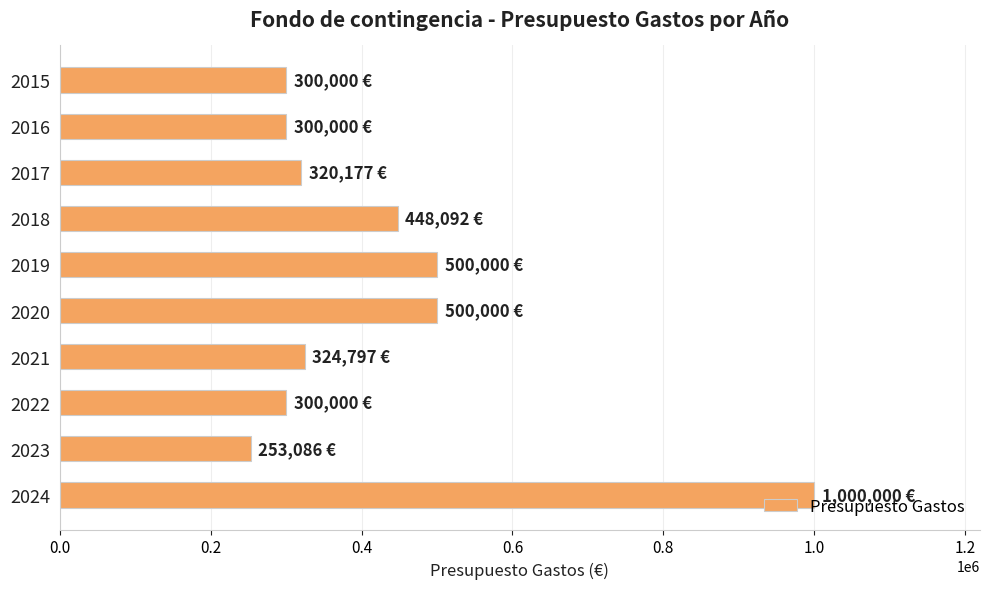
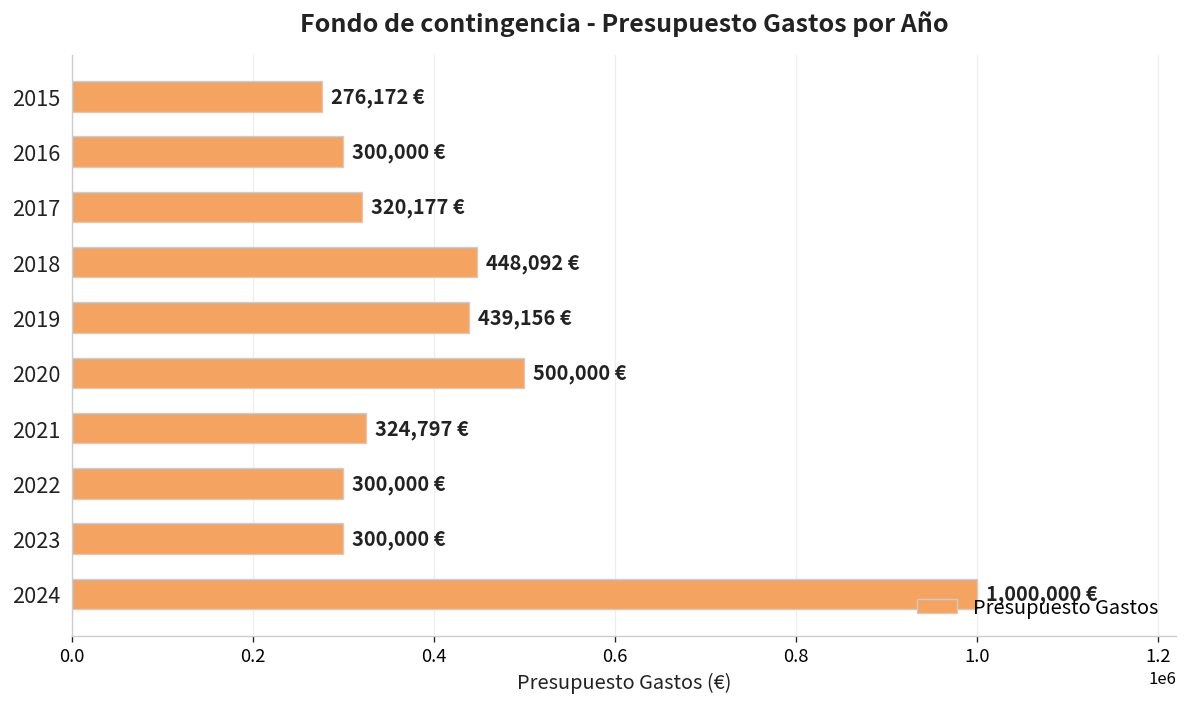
  {
-   "2015": "300,000",
+   "2015": "276,172",
    "2016": "300,000",
    "2017": "320,177",
    "2018": "448,092",
-   "2019": "500,000",
+   "2019": "439,156",
    "2020": "500,000",
    "2021": "324,797",
    "2022": "300,000",
-   "2023": "253,086",
+   "2023": "300,000",
    "2024": "1,000,000"
  }
